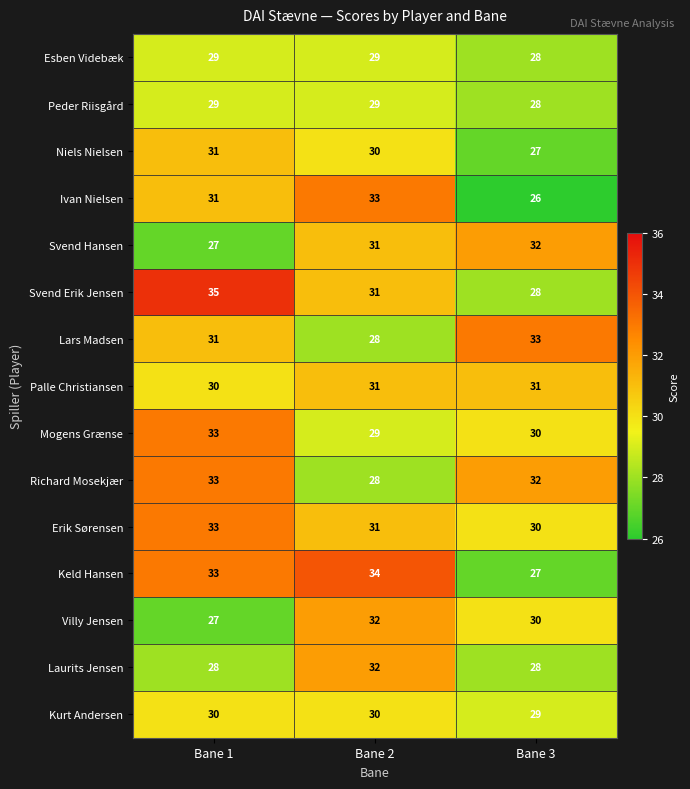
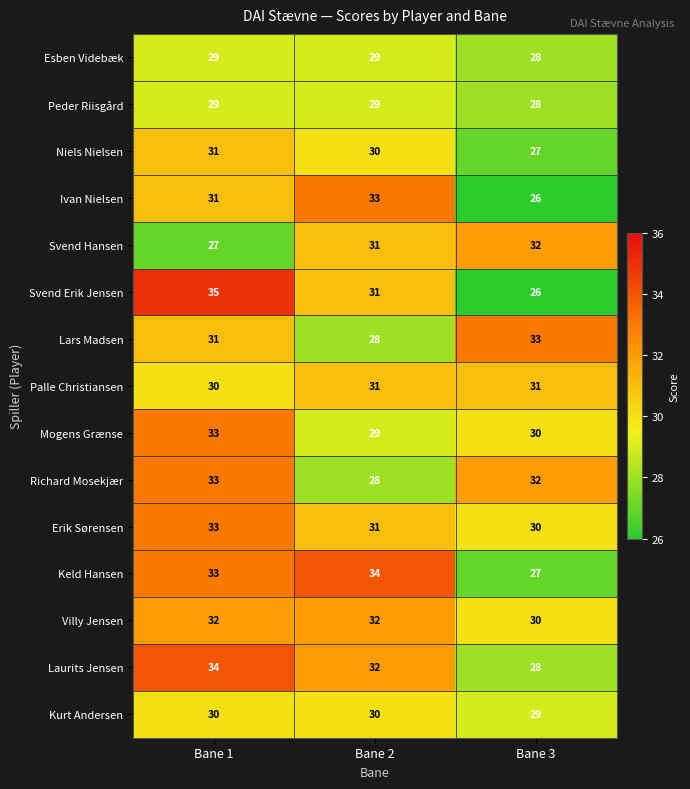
  {
    "Esben Videbæk": {
      "Bane 1": 29,
      "Bane 2": 29,
      "Bane 3": 28
    },
    "Peder Riisgård": {
      "Bane 1": 29,
      "Bane 2": 29,
      "Bane 3": 28
    },
    "Niels Nielsen": {
      "Bane 1": 31,
      "Bane 2": 30,
      "Bane 3": 27
    },
    "Ivan Nielsen": {
      "Bane 1": 31,
      "Bane 2": 33,
      "Bane 3": 26
    },
    "Svend Hansen": {
      "Bane 1": 27,
      "Bane 2": 31,
      "Bane 3": 32
    },
    "Svend Erik Jensen": {
      "Bane 1": 35,
      "Bane 2": 31,
-     "Bane 3": 28
+     "Bane 3": 26
    },
    "Lars Madsen": {
      "Bane 1": 31,
      "Bane 2": 28,
      "Bane 3": 33
    },
    "Palle Christiansen": {
      "Bane 1": 30,
      "Bane 2": 31,
      "Bane 3": 31
    },
    "Mogens Grænse": {
      "Bane 1": 33,
      "Bane 2": 29,
      "Bane 3": 30
    },
    "Richard Mosekjær": {
      "Bane 1": 33,
      "Bane 2": 28,
      "Bane 3": 32
    },
    "Erik Sørensen": {
      "Bane 1": 33,
      "Bane 2": 31,
      "Bane 3": 30
    },
    "Keld Hansen": {
      "Bane 1": 33,
      "Bane 2": 34,
      "Bane 3": 27
    },
    "Villy Jensen": {
-     "Bane 1": 27,
+     "Bane 1": 32,
      "Bane 2": 32,
      "Bane 3": 30
    },
    "Laurits Jensen": {
-     "Bane 1": 28,
+     "Bane 1": 34,
      "Bane 2": 32,
      "Bane 3": 28
    },
    "Kurt Andersen": {
      "Bane 1": 30,
      "Bane 2": 30,
      "Bane 3": 29
    }
  }
